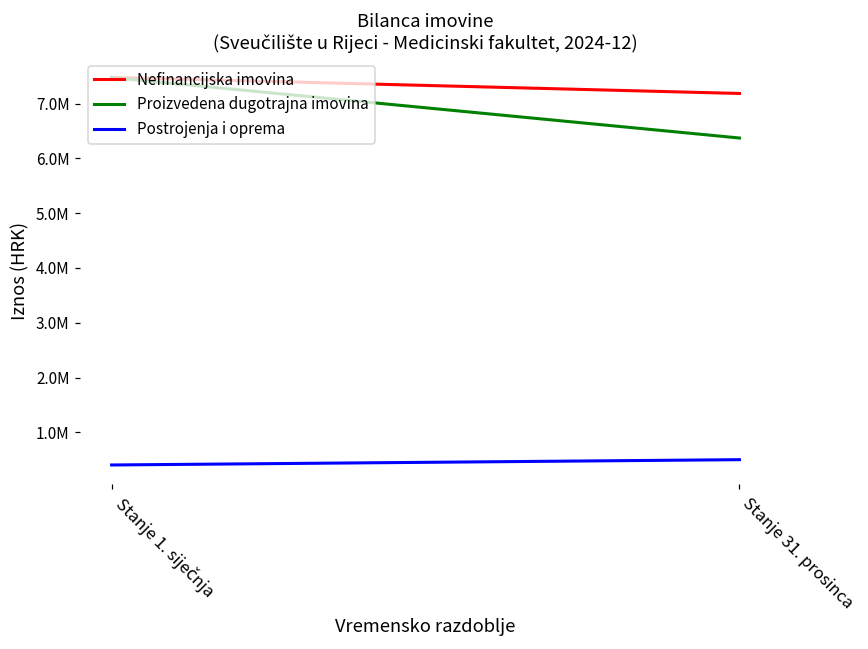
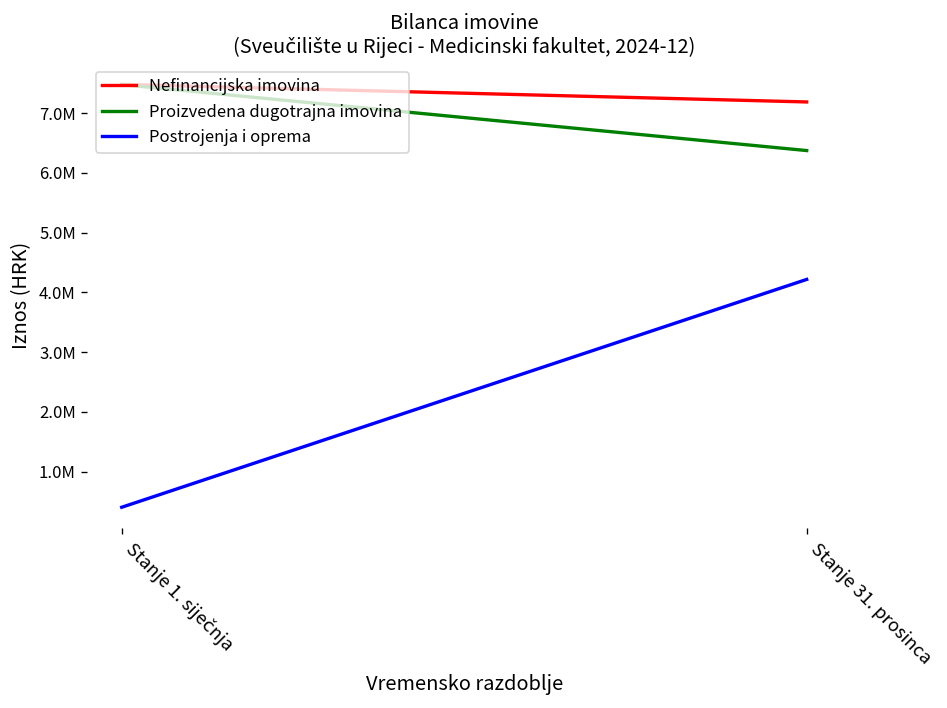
  {
    "Nefinancijska imovina": {
      "Stanje 31. prosinca": 7200000
    },
    "Proizvedena dugotrajna imovina": {
      "Stanje 31. prosinca": 6400000
    },
    "Postrojenja i oprema": {
      "Stanje 1. siječnja": 400000,
-     "Stanje 31. prosinca": 500000
+     "Stanje 31. prosinca": 4200000
    }
  }
